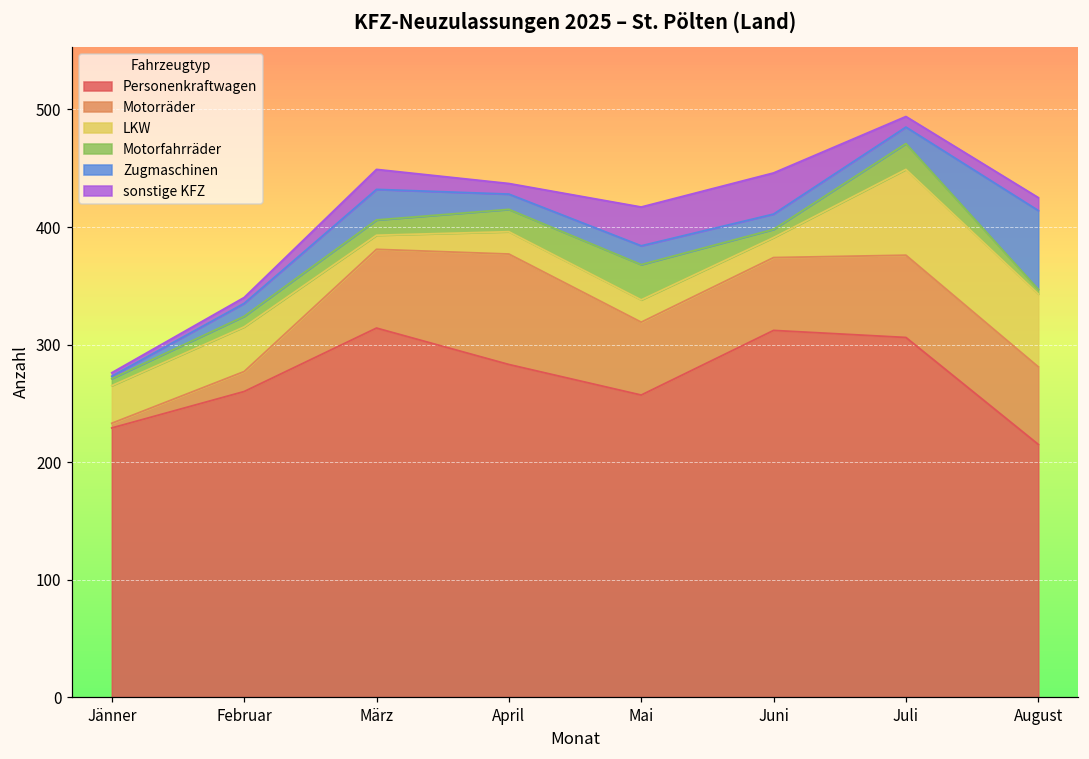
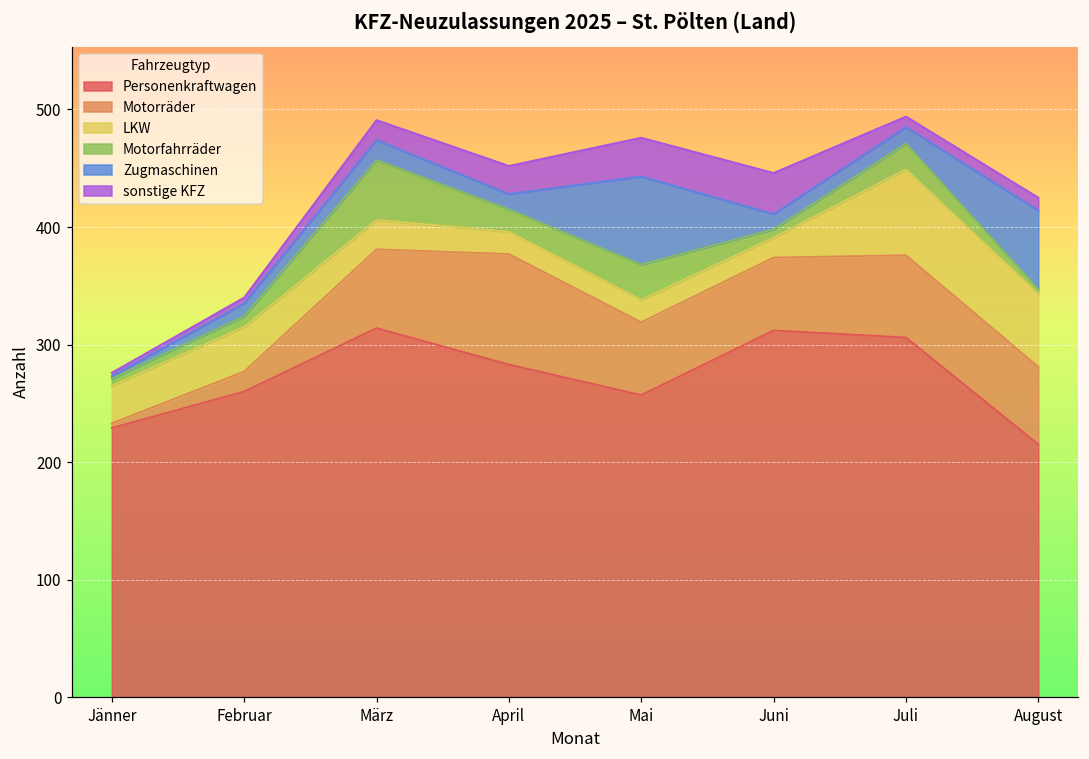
  {
    "LKW": {
      "Jänner": 32,
      "Februar": 38,
-     "März": 12,
+     "März": 25,
      "April": 19,
      "Mai": 19,
      "Juni": 17,
      "Juli": 73,
      "August": 62
    },
    "Motorfahrräder": {
      "Februar": 9,
-     "März": 13,
+     "März": 51,
      "April": 19,
      "Mai": 30,
      "Juni": 7,
      "Juli": 22,
      "August": 4
    },
    "Zugmaschinen": {
      "Februar": 11,
-     "März": 26,
+     "März": 17,
      "April": 13,
-     "Mai": 16,
+     "Mai": 75,
      "Juni": 13,
      "Juli": 14,
      "August": 67
    },
    "sonstige KFZ": {
      "Jänner": 3,
      "Februar": 5,
      "März": 17,
-     "April": 9,
+     "April": 24,
      "Mai": 33,
      "Juni": 35,
      "Juli": 9,
      "August": 11
    }
  }
